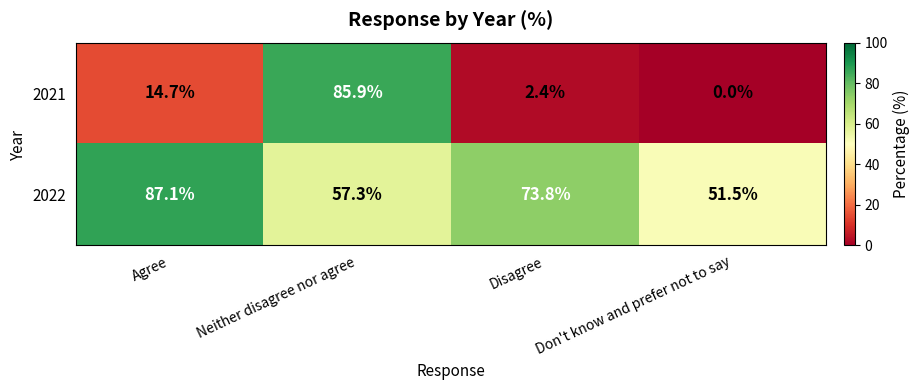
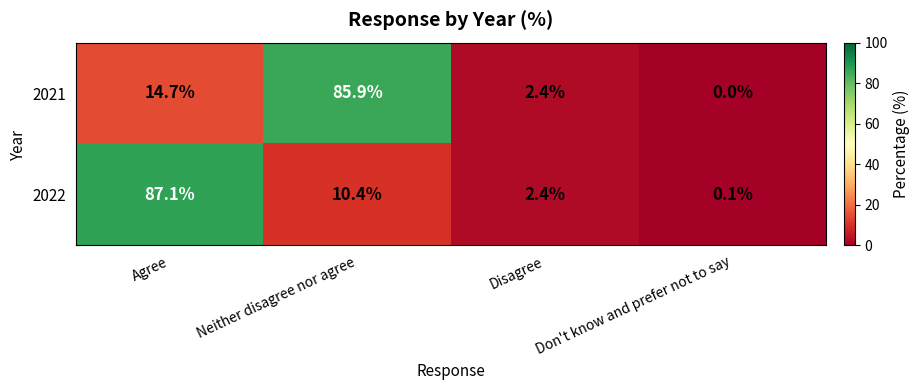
  {
    "2021": {
      "Agree": "14.7%",
      "Neither disagree nor agree": "85.9%",
      "Disagree": "2.4%",
      "Don't know and prefer not to say": "0.0%"
    },
    "2022": {
      "Agree": "87.1%",
-     "Neither disagree nor agree": "57.3%",
-     "Disagree": "73.8%",
-     "Don't know and prefer not to say": "51.5%"
+     "Neither disagree nor agree": "10.4%",
+     "Disagree": "2.4%",
+     "Don't know and prefer not to say": "0.1%"
    }
  }
